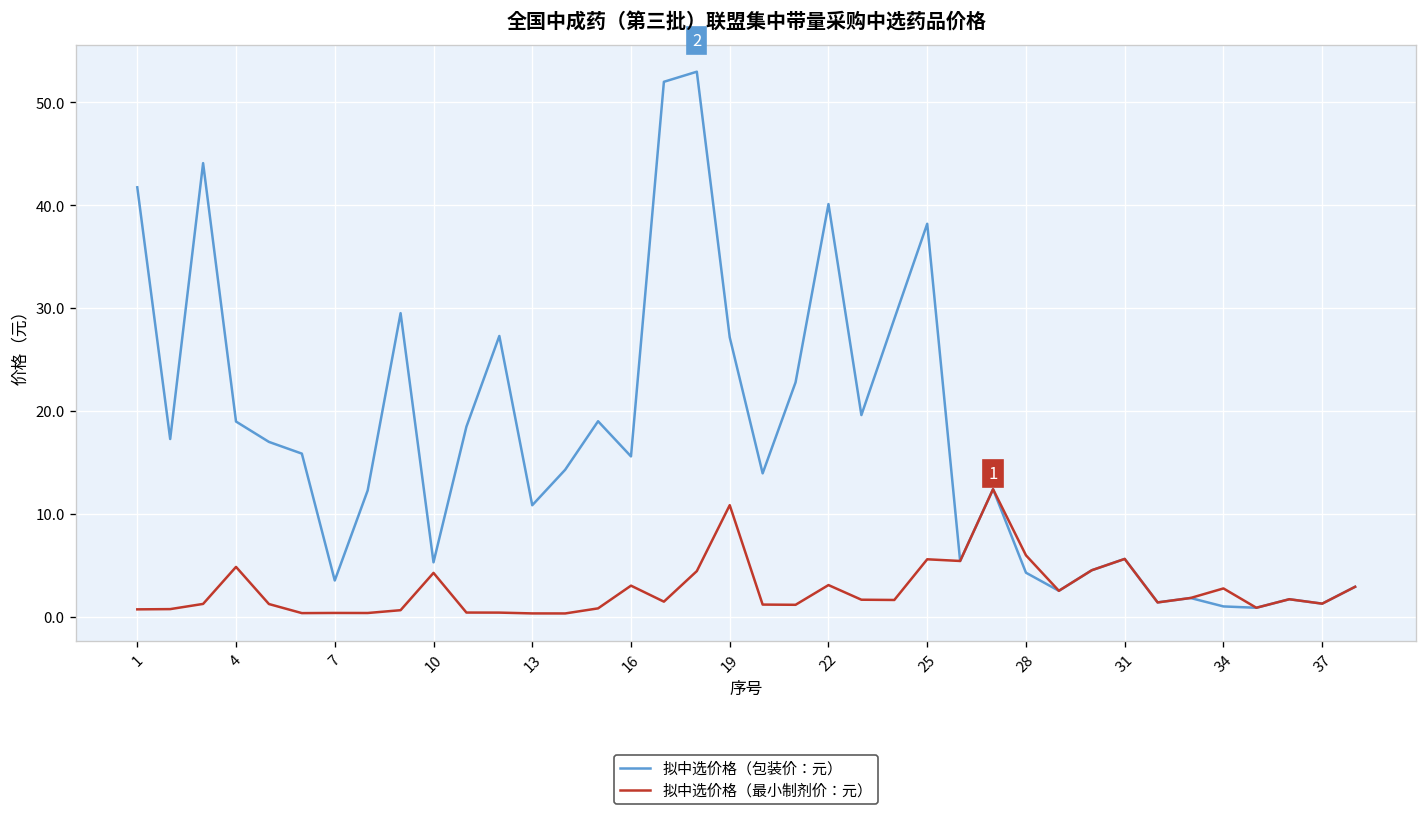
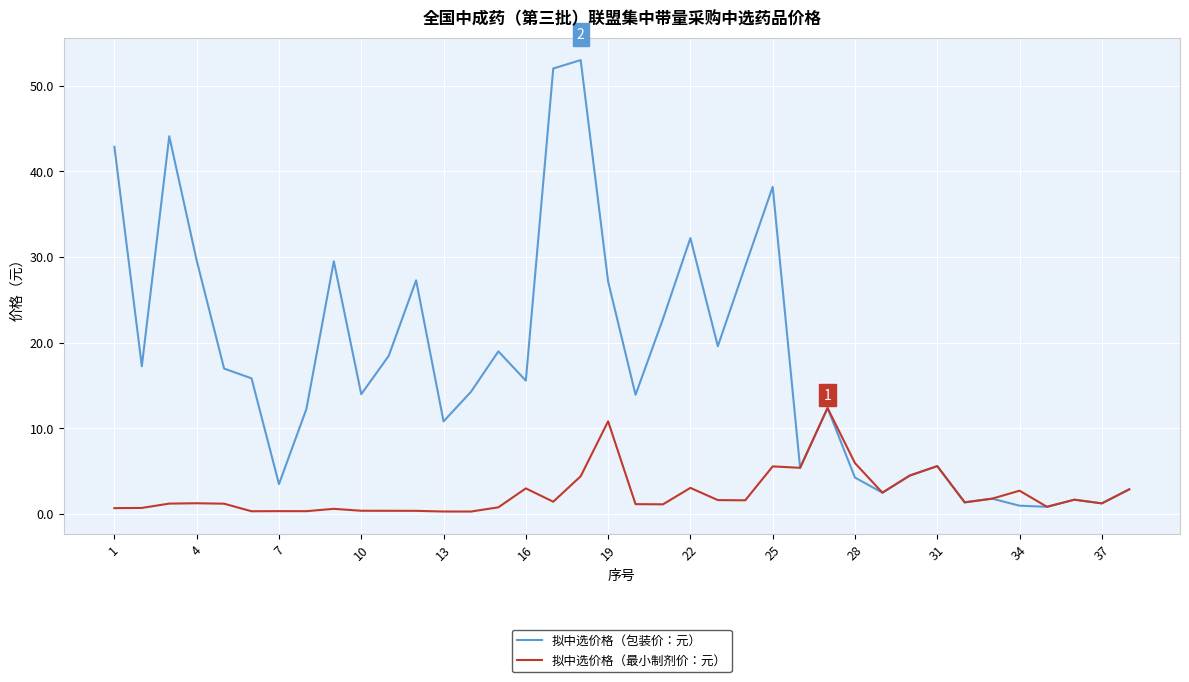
  {
    "拟中选价格（包装价：元）": {
-     "1": 42,
-     "4": 19,
+     "1": 43,
+     "4": 30,
      "7": 4,
-     "10": 5,
+     "10": 14,
      "13": 11,
      "16": 16,
      "19": 27,
-     "22": 40,
+     "22": 32,
      "25": 38,
      "28": 4,
      "34": 1
    },
    "拟中选价格（最小制剂价：元）": {
      "1": 1,
-     "4": 5,
+     "4": 1,
      "7": 0,
-     "10": 4,
+     "10": 0,
      "13": 0,
      "16": 3,
      "19": 11,
      "22": 3,
      "25": 6,
      "28": 6,
      "34": 3
    }
  }
